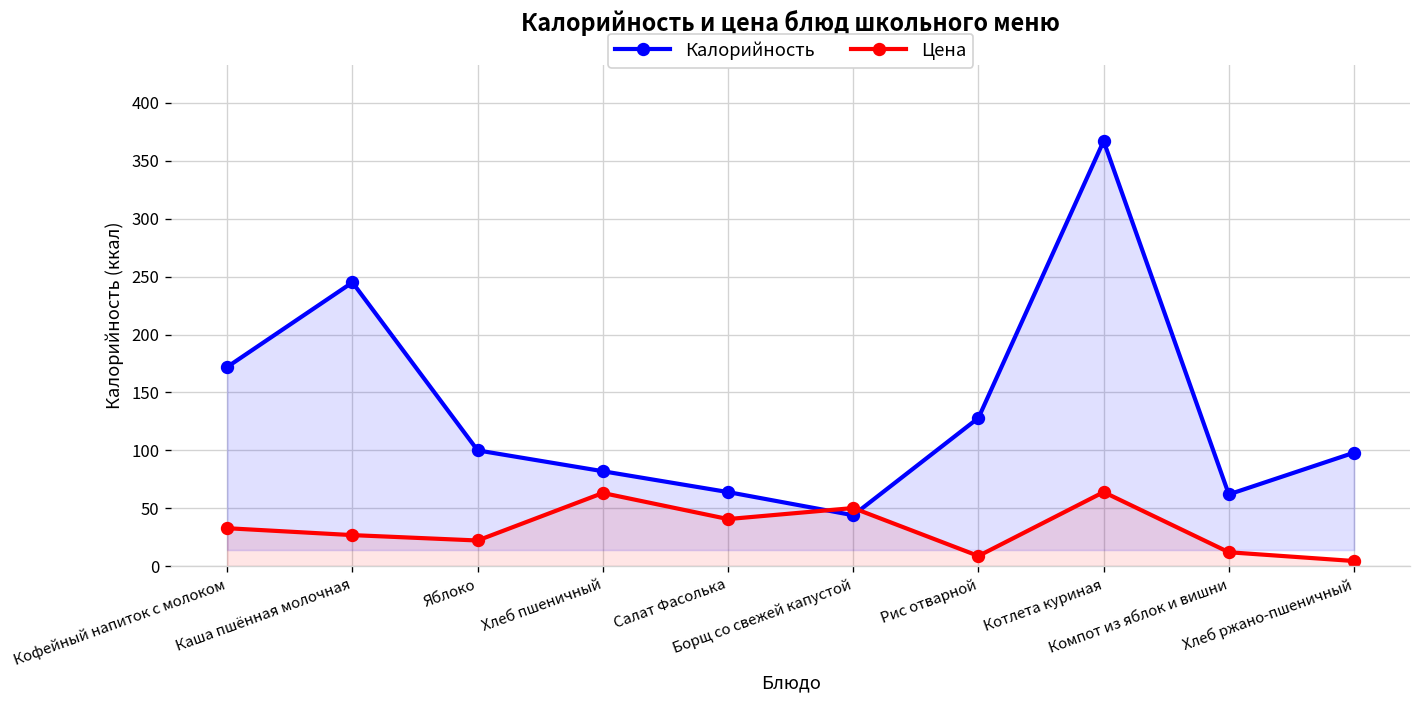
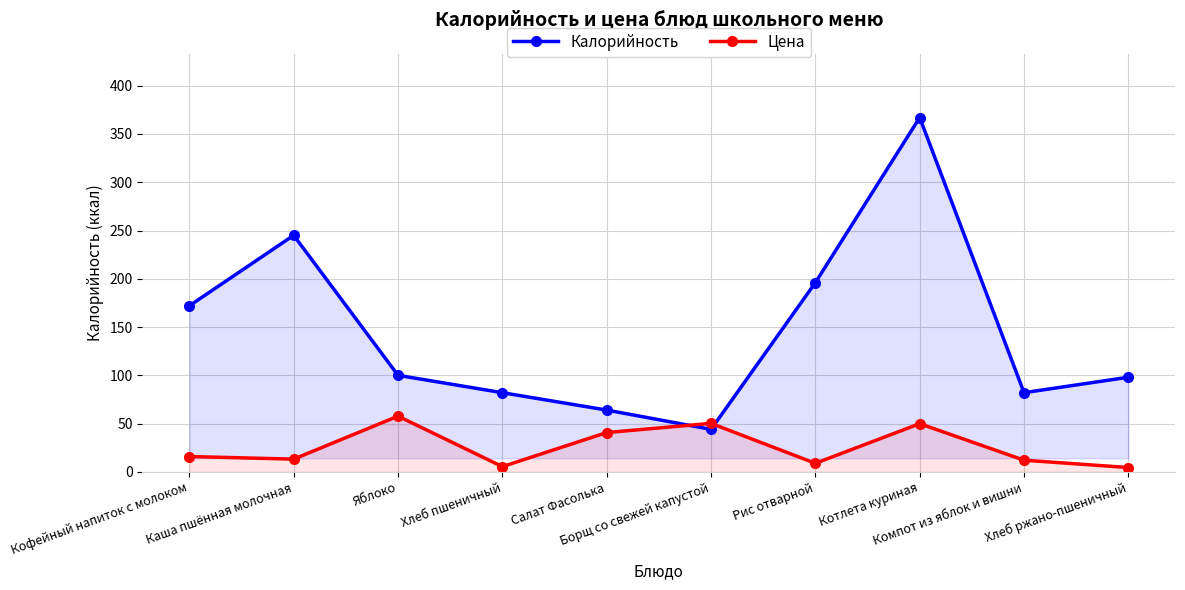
  {
    "Калорийность": {
      "Кофейный напиток с молоком": 170,
      "Каша пшённая молочная": 250,
      "Яблоко": 100,
      "Хлеб пшеничный": 80,
      "Салат Фасолька": 60,
      "Борщ со свежей капустой": 40,
-     "Рис отварной": 130,
+     "Рис отварной": 200,
      "Котлета куриная": 370,
-     "Компот из яблок и вишни": 60,
+     "Компот из яблок и вишни": 80,
      "Хлеб ржано-пшеничный": 100
    },
    "Цена": {
-     "Кофейный напиток с молоком": 30,
-     "Каша пшённая молочная": 30,
-     "Яблоко": 20,
-     "Хлеб пшеничный": 60,
+     "Кофейный напиток с молоком": 20,
+     "Каша пшённая молочная": 10,
+     "Яблоко": 60,
+     "Хлеб пшеничный": 10,
      "Салат Фасолька": 40,
      "Борщ со свежей капустой": 50,
      "Рис отварной": 10,
-     "Котлета куриная": 60,
+     "Котлета куриная": 50,
      "Компот из яблок и вишни": 10,
      "Хлеб ржано-пшеничный": 0
    }
  }
